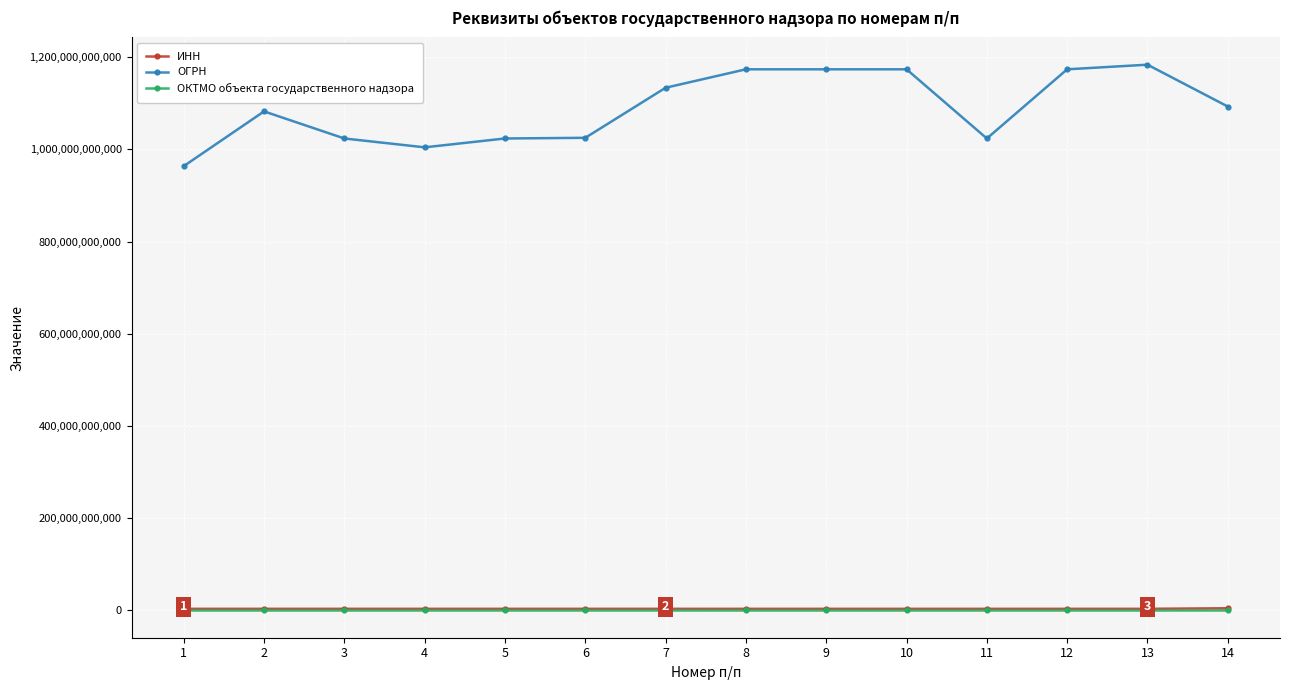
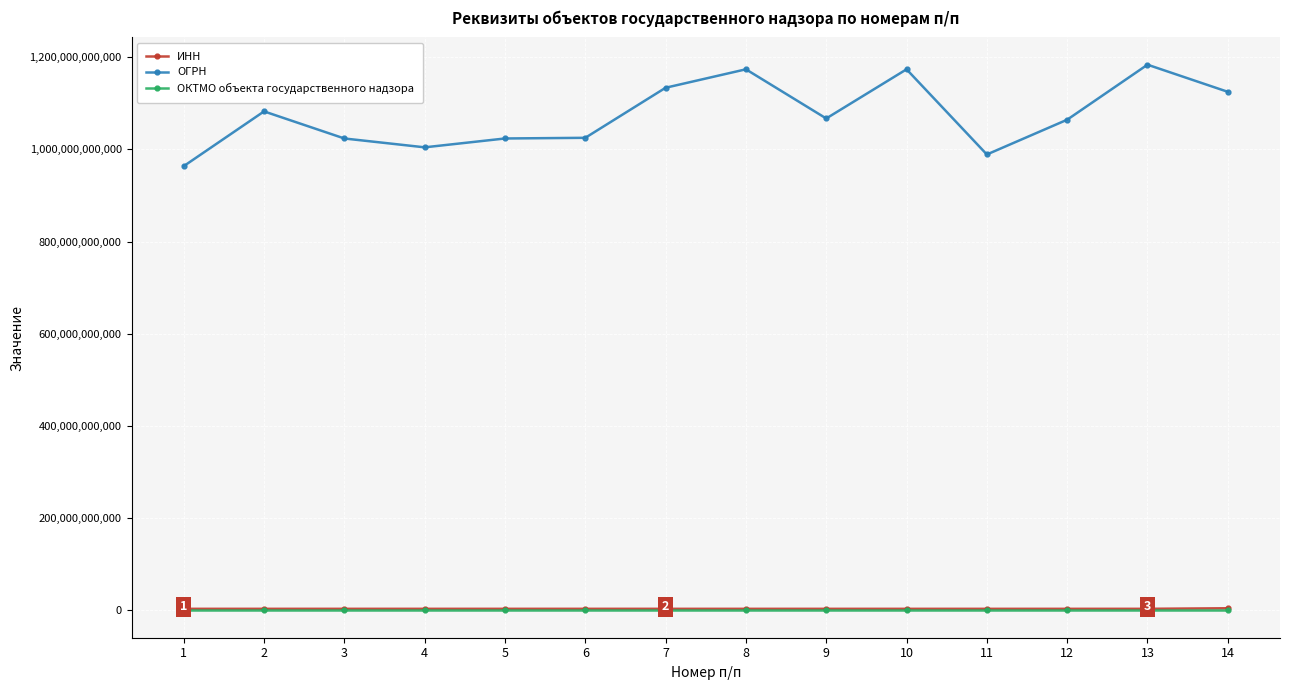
  {
    "ОГРН": {
      "1": "960,000,000,000",
      "2": "1,080,000,000,000",
      "3": "1,020,000,000,000",
      "4": "1,000,000,000,000",
      "5": "1,020,000,000,000",
      "6": "1,020,000,000,000",
      "7": "1,130,000,000,000",
      "8": "1,170,000,000,000",
-     "9": "1,170,000,000,000",
+     "9": "1,070,000,000,000",
      "10": "1,170,000,000,000",
-     "11": "1,020,000,000,000",
-     "12": "1,170,000,000,000",
+     "11": "990,000,000,000",
+     "12": "1,060,000,000,000",
      "13": "1,180,000,000,000",
-     "14": "1,090,000,000,000"
+     "14": "1,120,000,000,000"
    }
  }
